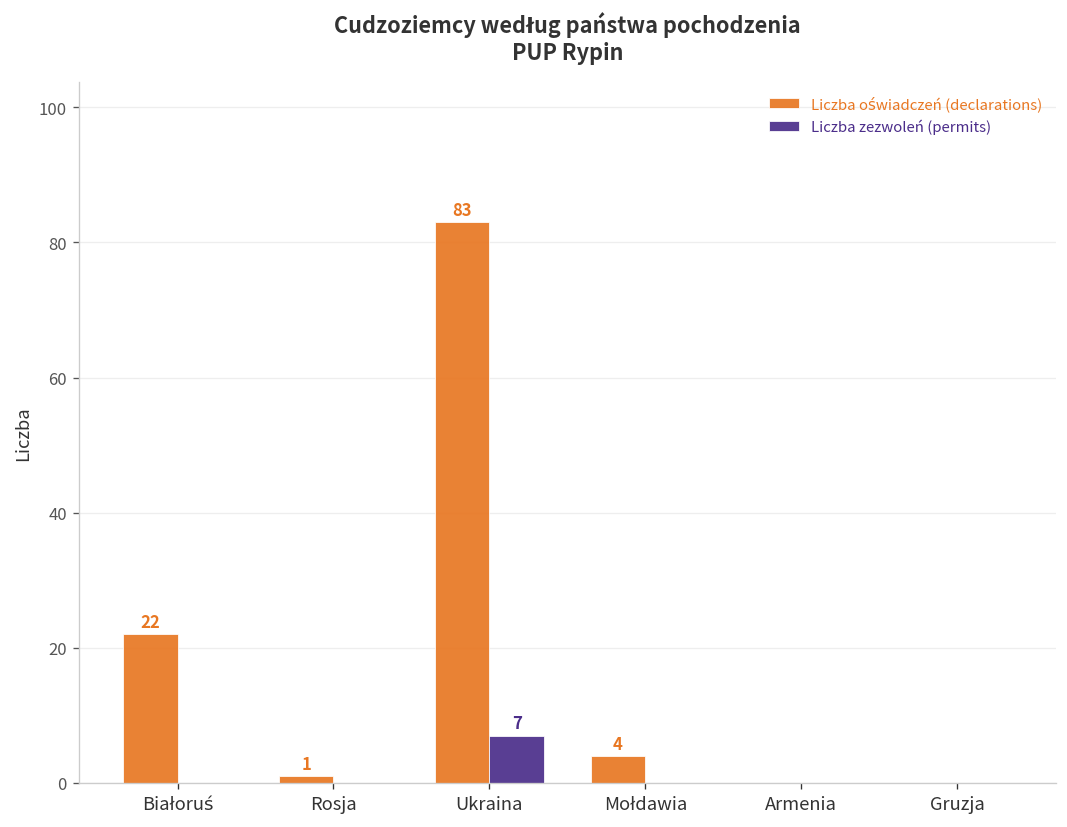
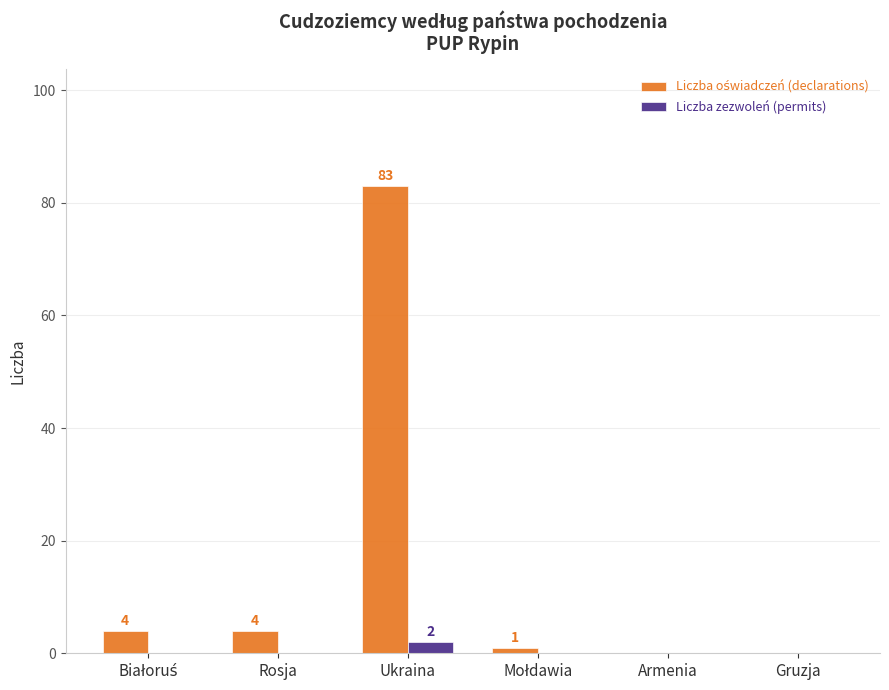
  {
    "Liczba oświadczeń (declarations)": {
-     "Białoruś": 22,
-     "Rosja": 1,
+     "Białoruś": 4,
+     "Rosja": 4,
      "Ukraina": 83,
-     "Mołdawia": 4
+     "Mołdawia": 1
    },
    "Liczba zezwoleń (permits)": {
-     "Ukraina": 7
+     "Ukraina": 2
    }
  }
